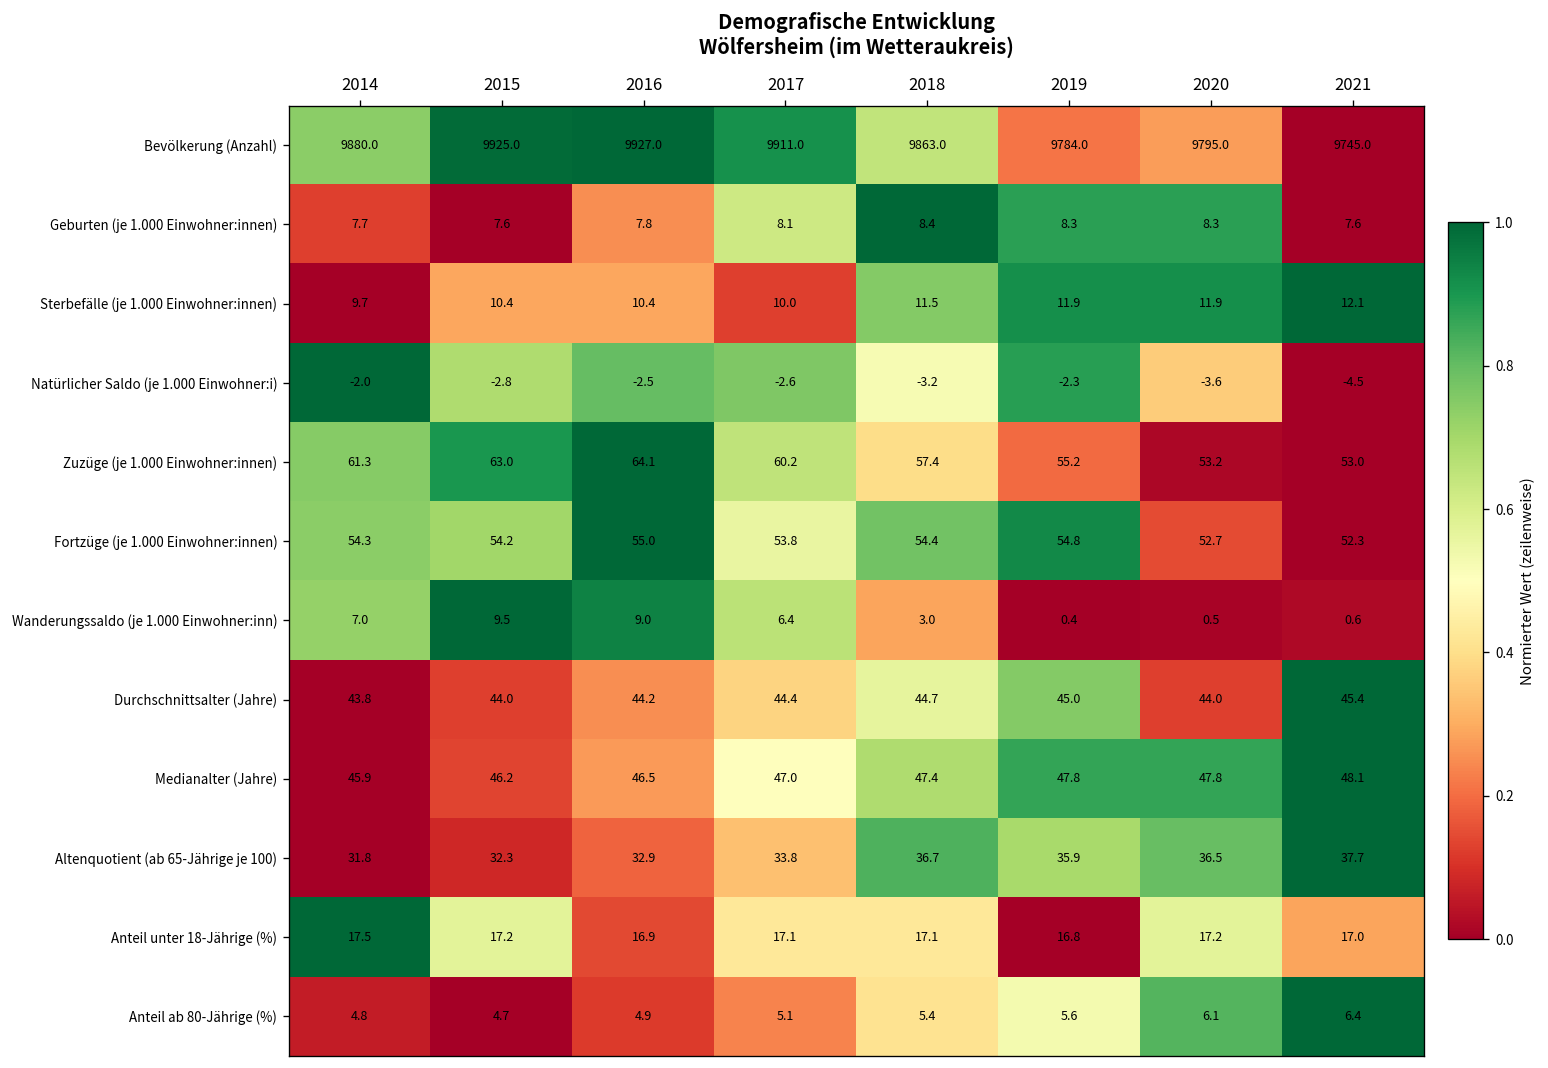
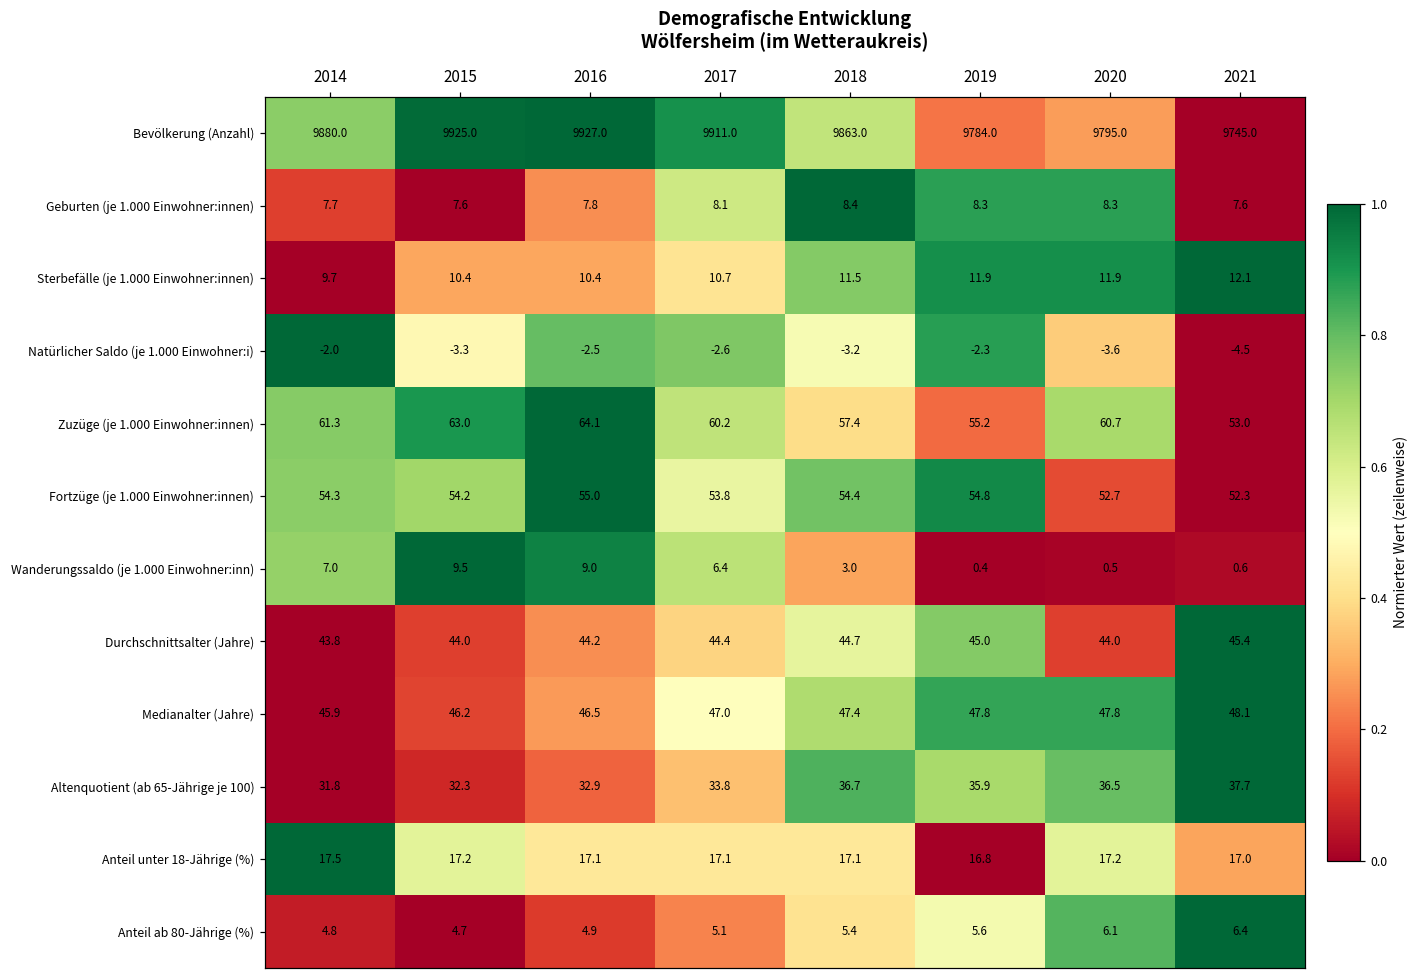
  {
    "Bevölkerung (Anzahl)": {
      "2014": 9880.0,
      "2015": 9925.0,
      "2016": 9927.0,
      "2017": 9911.0,
      "2018": 9863.0,
      "2019": 9784.0,
      "2020": 9795.0,
      "2021": 9745.0
    },
    "Geburten (je 1.000 Einwohner:innen)": {
      "2014": 7.7,
      "2015": 7.6,
      "2016": 7.8,
      "2017": 8.1,
      "2018": 8.4,
      "2019": 8.3,
      "2020": 8.3,
      "2021": 7.6
    },
    "Sterbefälle (je 1.000 Einwohner:innen)": {
      "2014": 9.7,
      "2015": 10.4,
      "2016": 10.4,
-     "2017": 10.0,
+     "2017": 10.7,
      "2018": 11.5,
      "2019": 11.9,
      "2020": 11.9,
      "2021": 12.1
    },
    "Natürlicher Saldo (je 1.000 Einwohner:i)": {
      "2014": -2.0,
-     "2015": -2.8,
+     "2015": -3.3,
      "2016": -2.5,
      "2017": -2.6,
      "2018": -3.2,
      "2019": -2.3,
      "2020": -3.6,
      "2021": -4.5
    },
    "Zuzüge (je 1.000 Einwohner:innen)": {
      "2014": 61.3,
      "2015": 63.0,
      "2016": 64.1,
      "2017": 60.2,
      "2018": 57.4,
      "2019": 55.2,
-     "2020": 53.2,
+     "2020": 60.7,
      "2021": 53.0
    },
    "Fortzüge (je 1.000 Einwohner:innen)": {
      "2014": 54.3,
      "2015": 54.2,
      "2016": 55.0,
      "2017": 53.8,
      "2018": 54.4,
      "2019": 54.8,
      "2020": 52.7,
      "2021": 52.3
    },
    "Wanderungssaldo (je 1.000 Einwohner:inn)": {
      "2014": 7.0,
      "2015": 9.5,
      "2016": 9.0,
      "2017": 6.4,
      "2018": 3.0,
      "2019": 0.4,
      "2020": 0.5,
      "2021": 0.6
    },
    "Durchschnittsalter (Jahre)": {
      "2014": 43.8,
      "2015": 44.0,
      "2016": 44.2,
      "2017": 44.4,
      "2018": 44.7,
      "2019": 45.0,
      "2020": 44.0,
      "2021": 45.4
    },
    "Medianalter (Jahre)": {
      "2014": 45.9,
      "2015": 46.2,
      "2016": 46.5,
      "2017": 47.0,
      "2018": 47.4,
      "2019": 47.8,
      "2020": 47.8,
      "2021": 48.1
    },
    "Altenquotient (ab 65-Jährige je 100)": {
      "2014": 31.8,
      "2015": 32.3,
      "2016": 32.9,
      "2017": 33.8,
      "2018": 36.7,
      "2019": 35.9,
      "2020": 36.5,
      "2021": 37.7
    },
    "Anteil unter 18-Jährige (%)": {
      "2014": 17.5,
      "2015": 17.2,
-     "2016": 16.9,
+     "2016": 17.1,
      "2017": 17.1,
      "2018": 17.1,
      "2019": 16.8,
      "2020": 17.2,
      "2021": 17.0
    },
    "Anteil ab 80-Jährige (%)": {
      "2014": 4.8,
      "2015": 4.7,
      "2016": 4.9,
      "2017": 5.1,
      "2018": 5.4,
      "2019": 5.6,
      "2020": 6.1,
      "2021": 6.4
    }
  }
